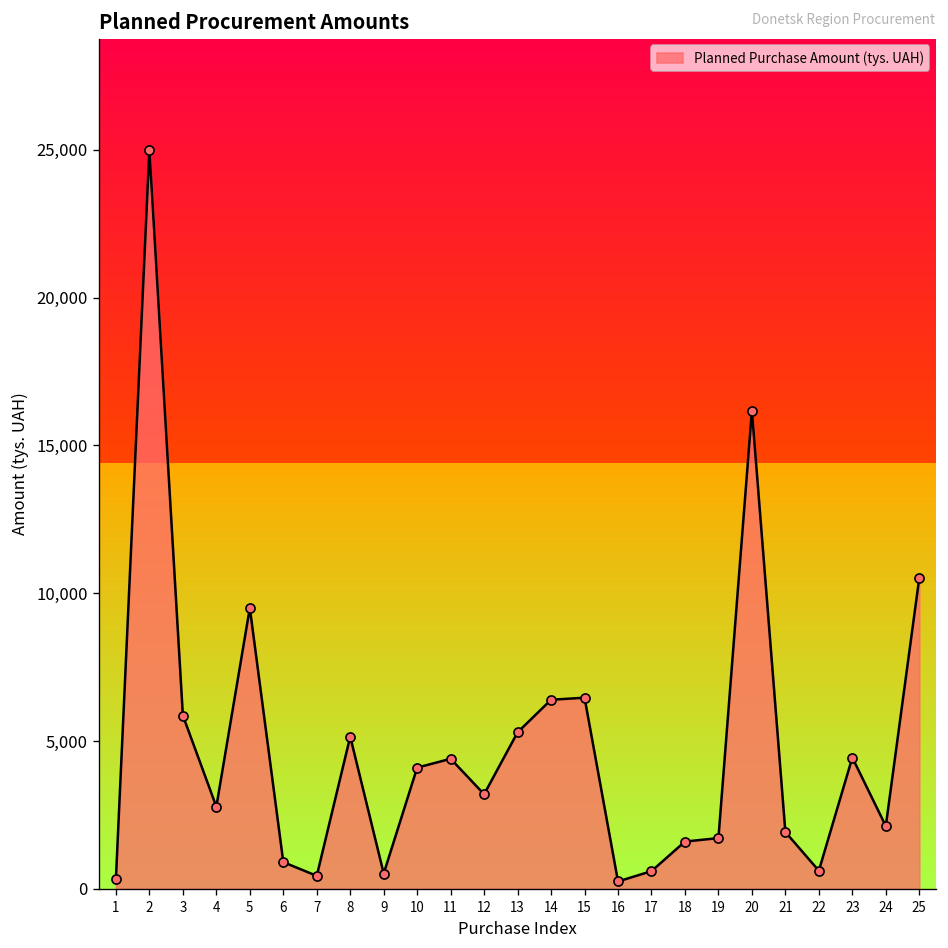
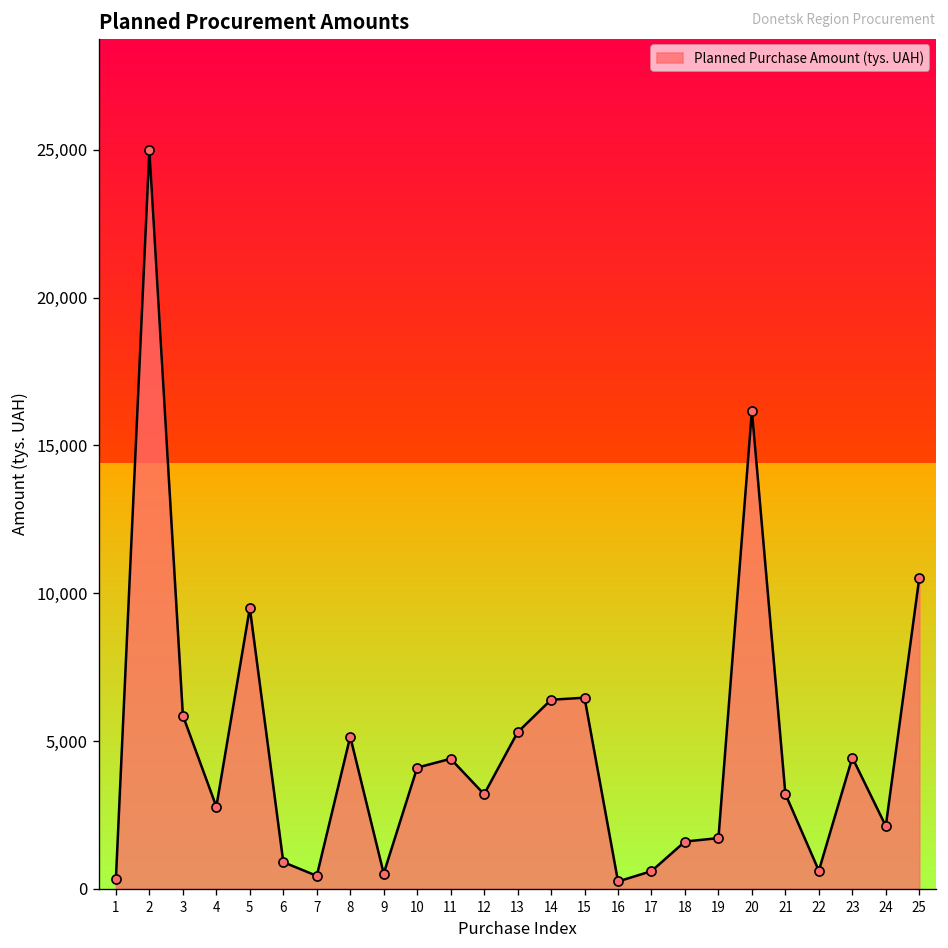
  {
    "1": "400",
    "2": "25,000",
    "3": "5,900",
    "4": "2,800",
    "5": "9,500",
    "6": "900",
    "7": "400",
    "8": "5,100",
    "9": "500",
    "10": "4,100",
    "11": "4,400",
    "12": "3,200",
    "13": "5,300",
    "14": "6,400",
    "15": "6,500",
    "16": "300",
    "17": "600",
    "18": "1,600",
    "19": "1,700",
    "20": "16,200",
-   "21": "1,900",
+   "21": "3,200",
    "22": "600",
    "23": "4,400",
    "24": "2,100",
    "25": "10,500"
  }
